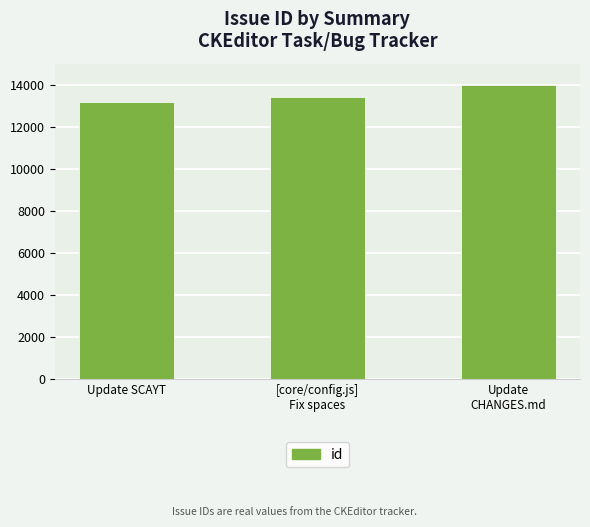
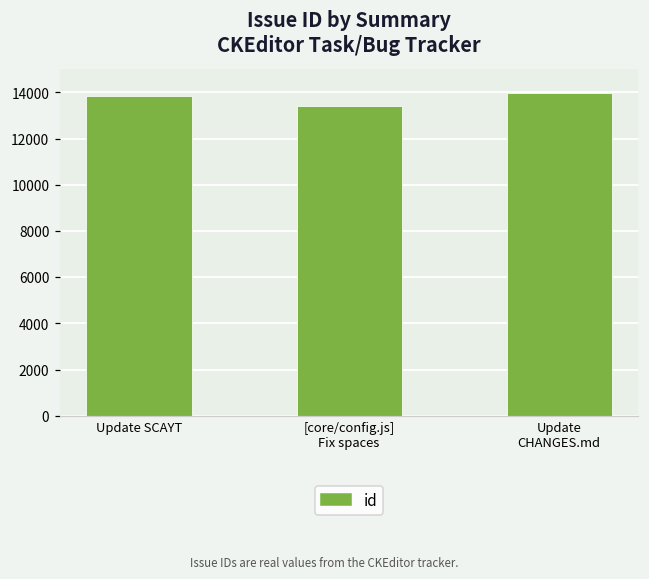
  {
-   "Update SCAYT": 13200,
+   "Update SCAYT": 13900,
    "[core/config.js] Fix spaces": 13400,
    "Update CHANGES.md": 14000
  }
